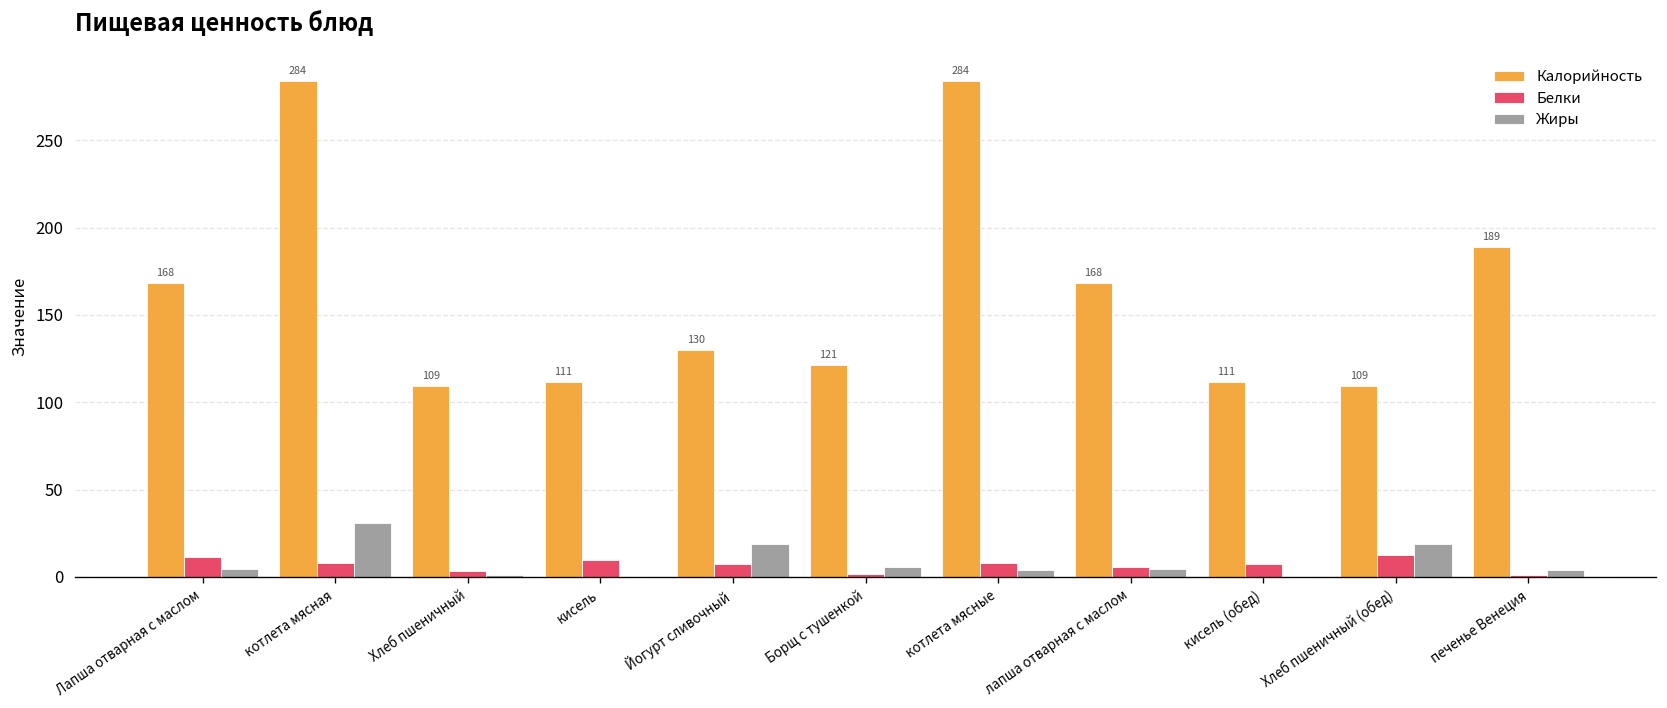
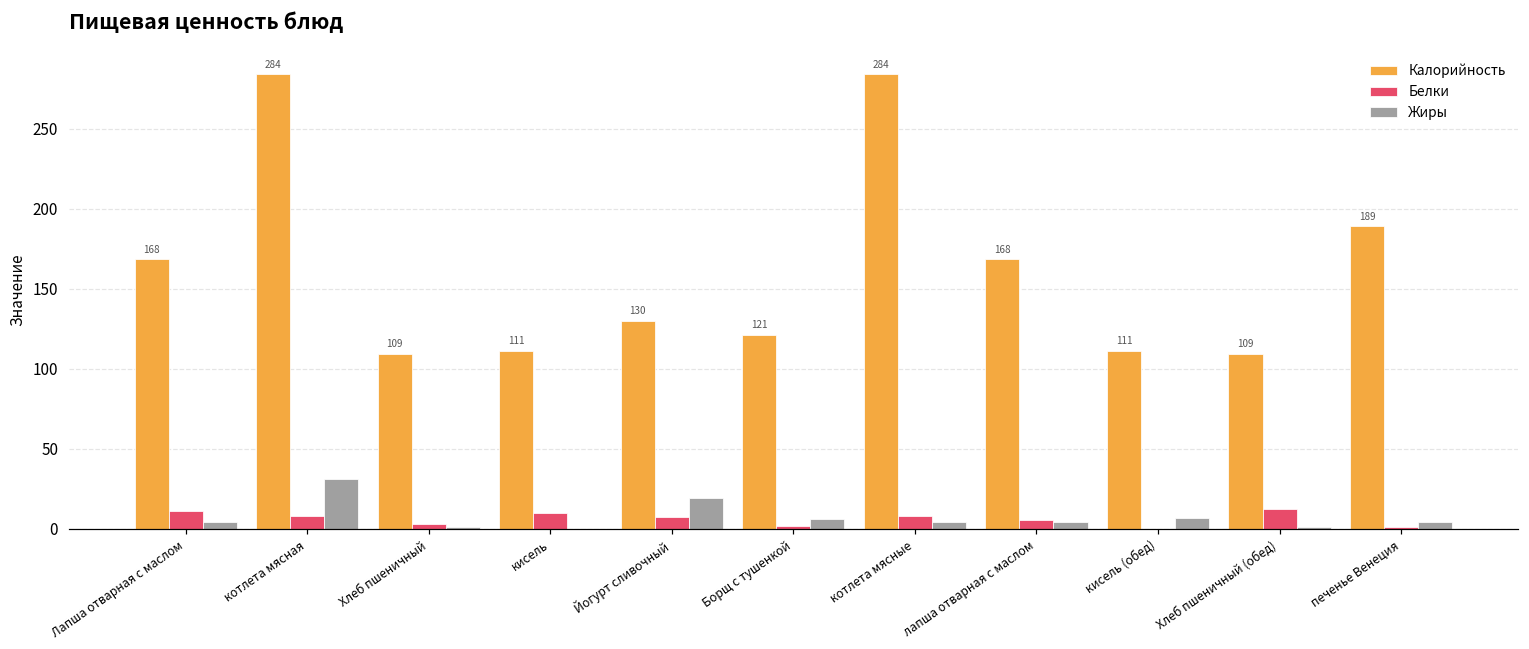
  {
    "Калорийность": {
      "Лапша отварная с маслом": 168,
      "котлета мясная": 284,
      "Хлеб пшеничный": 109,
      "кисель": 111,
      "Йогурт сливочный": 130,
      "Борщ с тушенкой": 121,
      "котлета мясные": 284,
      "лапша отварная с маслом": 168,
      "кисель (обед)": 111,
      "Хлеб пшеничный (обед)": 109,
      "печенье Венеция": 189
    },
    "Белки": {
      "Лапша отварная с маслом": 11,
      "котлета мясная": 8,
      "Хлеб пшеничный": 3,
      "кисель": 10,
      "Йогурт сливочный": 8,
      "Борщ с тушенкой": 2,
      "котлета мясные": 8,
      "лапша отварная с маслом": 6,
-     "кисель (обед)": 7,
+     "кисель (обед)": 0,
      "Хлеб пшеничный (обед)": 13
    },
    "Жиры": {
      "Лапша отварная с маслом": 5,
      "котлета мясная": 31,
      "Йогурт сливочный": 19,
      "Борщ с тушенкой": 6,
      "котлета мясные": 4,
      "лапша отварная с маслом": 5,
-     "кисель (обед)": 0,
-     "Хлеб пшеничный (обед)": 19,
+     "кисель (обед)": 7,
+     "Хлеб пшеничный (обед)": 1,
      "печенье Венеция": 4
    }
  }
